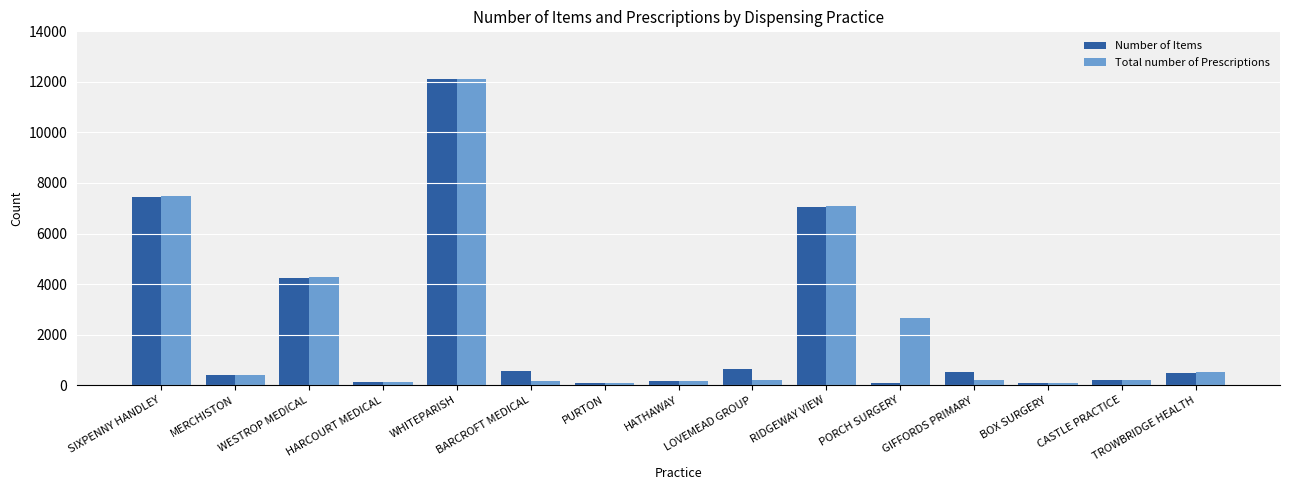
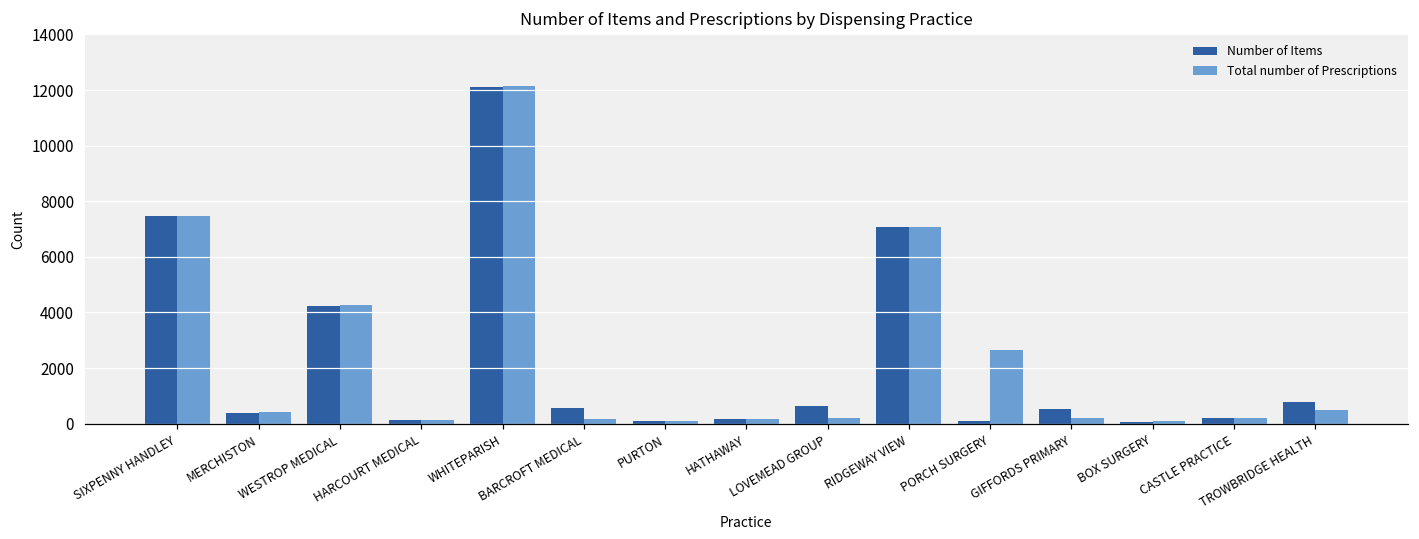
  {
    "Number of Items": {
      "SIXPENNY HANDLEY": 7500,
      "MERCHISTON": 400,
      "WESTROP MEDICAL": 4300,
      "HARCOURT MEDICAL": 100,
      "WHITEPARISH": 12100,
      "BARCROFT MEDICAL": 600,
      "HATHAWAY": 200,
      "LOVEMEAD GROUP": 600,
      "RIDGEWAY VIEW": 7100,
      "GIFFORDS PRIMARY": 500,
      "CASTLE PRACTICE": 200,
-     "TROWBRIDGE HEALTH": 500
+     "TROWBRIDGE HEALTH": 800
    },
    "Total number of Prescriptions": {
      "SIXPENNY HANDLEY": 7500,
      "MERCHISTON": 400,
      "WESTROP MEDICAL": 4300,
      "HARCOURT MEDICAL": 100,
      "WHITEPARISH": 12100,
      "BARCROFT MEDICAL": 200,
      "HATHAWAY": 200,
      "LOVEMEAD GROUP": 200,
      "RIDGEWAY VIEW": 7100,
      "PORCH SURGERY": 2600,
      "GIFFORDS PRIMARY": 200,
      "CASTLE PRACTICE": 200,
      "TROWBRIDGE HEALTH": 500
    }
  }
